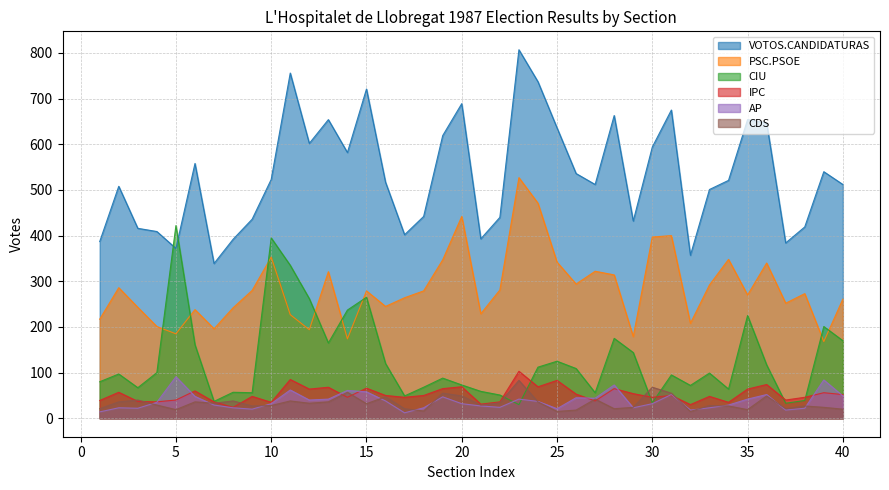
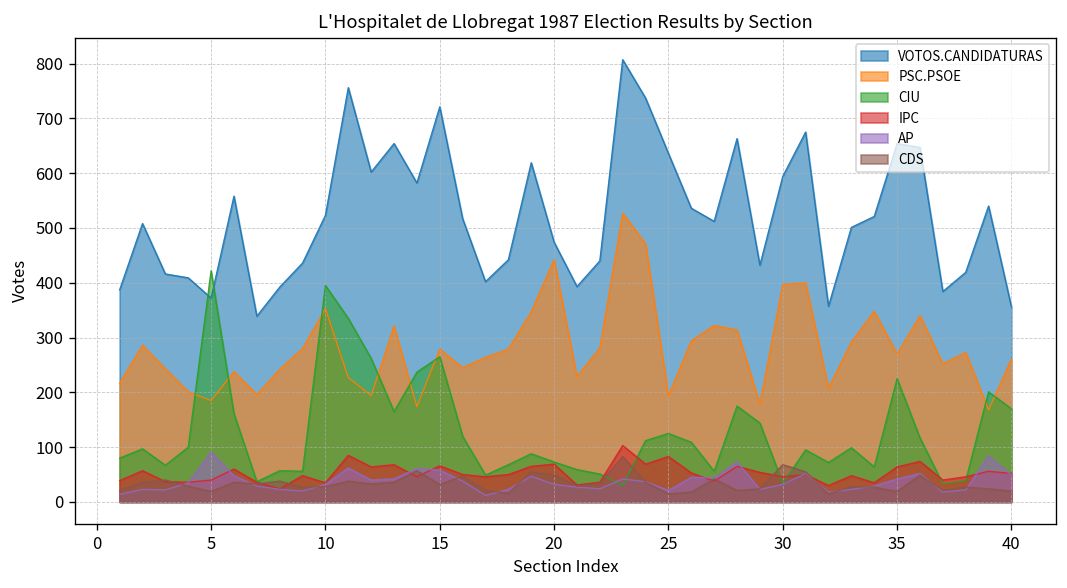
  {
    "VOTOS.CANDIDATURAS": {
      "5": 370,
      "10": 520,
      "15": 720,
-     "20": 690,
+     "20": 470,
      "25": 640,
      "30": 590,
-     "40": 510
+     "40": 360
    },
    "PSC.PSOE": {
      "5": 190,
      "10": 350,
      "15": 280,
      "20": 440,
-     "25": 340,
+     "25": 190,
      "30": 400,
      "35": 270,
      "40": 260
    },
    "CIU": {
      "5": 420,
      "10": 400,
      "15": 270,
      "25": 130,
      "35": 230,
      "40": 170
    },
    "IPC": {
      "5": 40,
      "15": 70,
      "25": 80,
      "30": 50,
      "35": 60
    },
    "AP": {
      "5": 90,
      "15": 60,
      "20": 30,
      "25": 20,
      "35": 40
    },
    "CDS": {
      "5": 20,
      "15": 30,
      "20": 50,
      "25": 20,
      "30": 70,
      "35": 20,
      "40": 20
    }
  }
